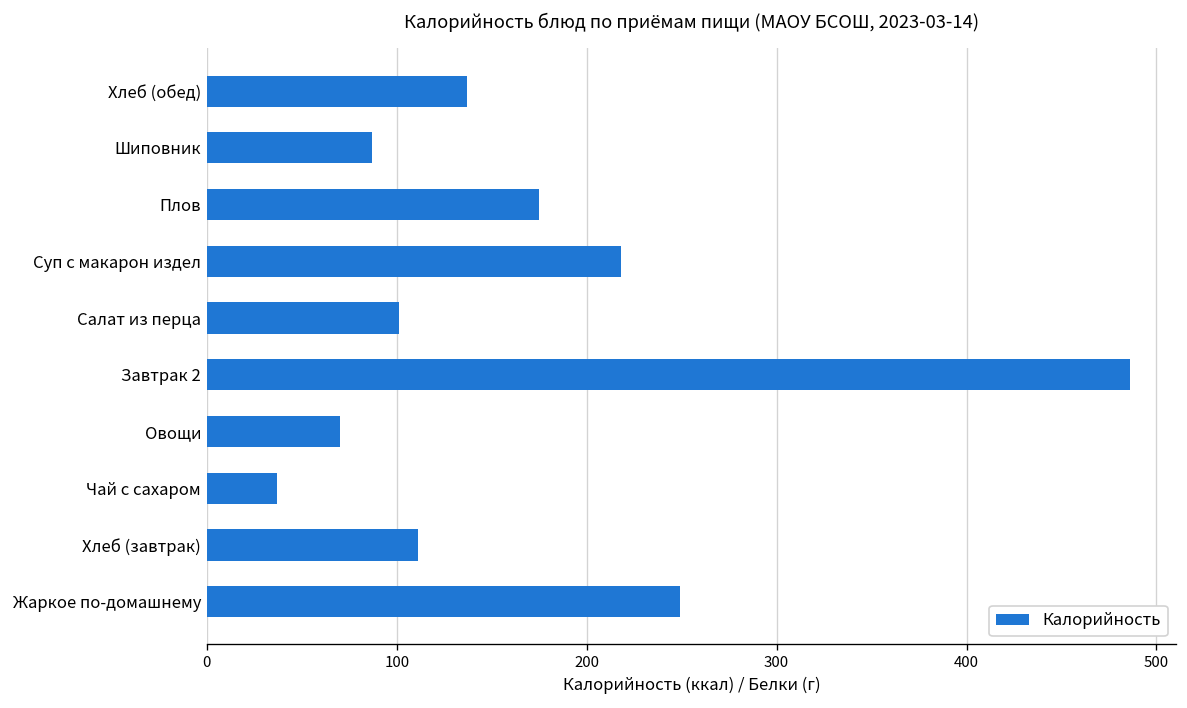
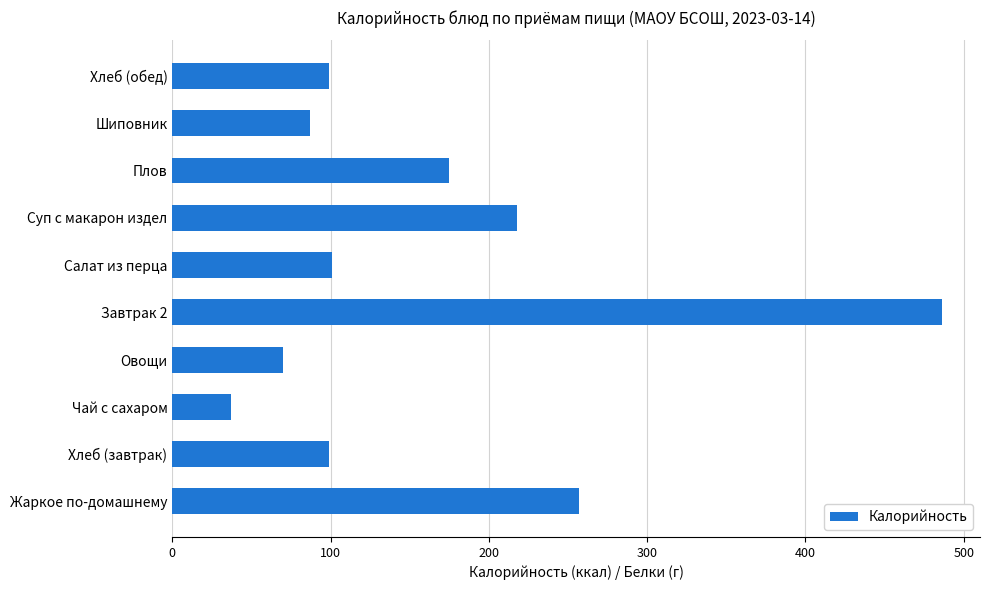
  {
-   "Хлеб (обед)": 137,
+   "Хлеб (обед)": 99,
    "Шиповник": 87,
    "Плов": 175,
    "Суп с макарон издел": 218,
    "Салат из перца": 101,
    "Завтрак 2": 486,
    "Овощи": 70,
    "Чай с сахаром": 37,
-   "Хлеб (завтрак)": 111,
-   "Жаркое по-домашнему": 249
+   "Хлеб (завтрак)": 99,
+   "Жаркое по-домашнему": 257
  }
